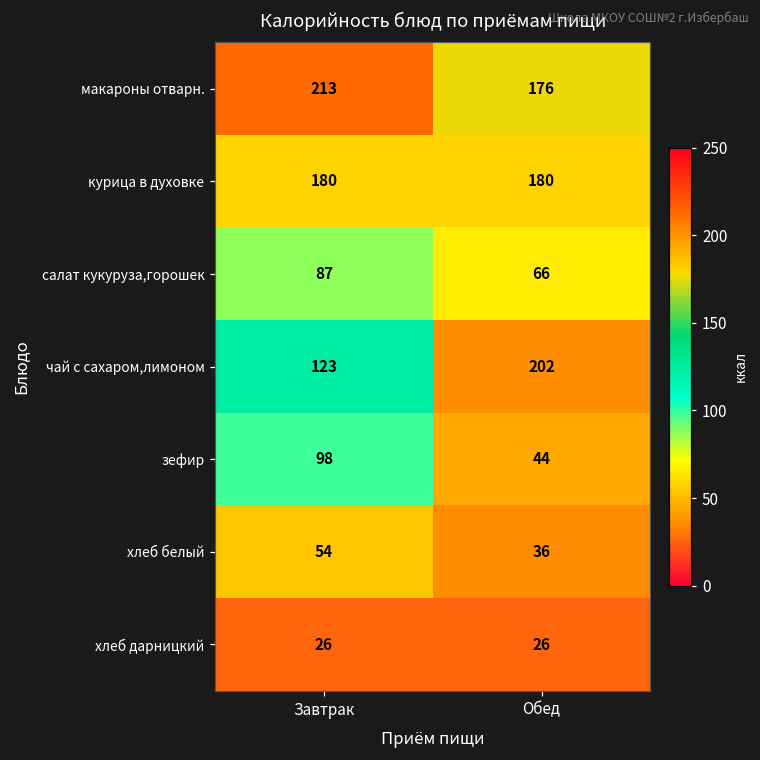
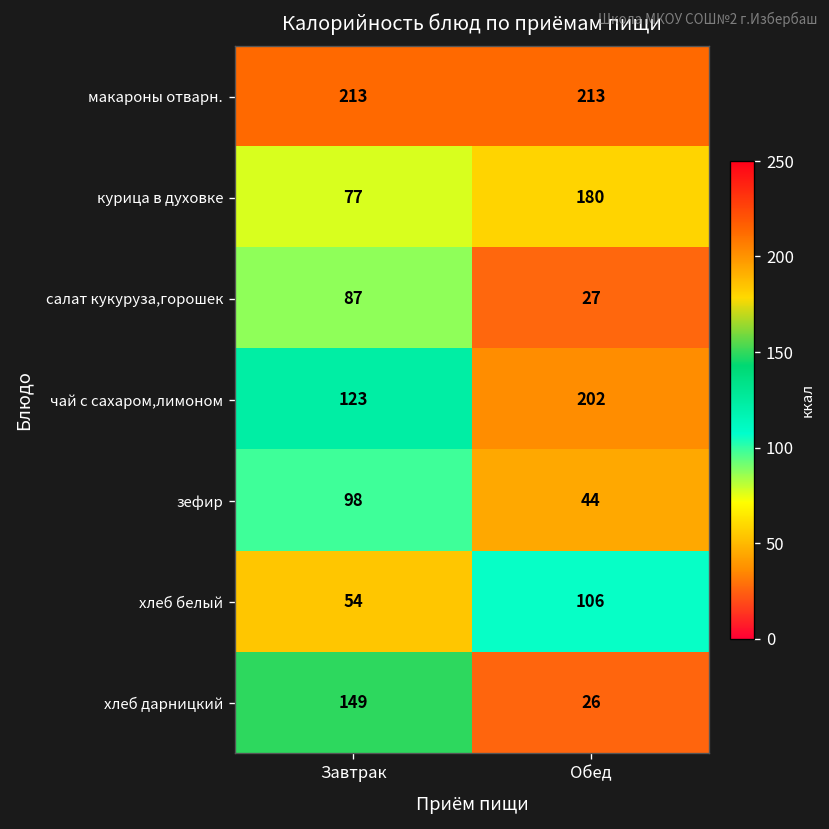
  {
    "макароны отварн.": {
      "Завтрак": 213,
-     "Обед": 176
+     "Обед": 213
    },
    "курица в духовке": {
-     "Завтрак": 180,
+     "Завтрак": 77,
      "Обед": 180
    },
    "салат кукуруза,горошек": {
      "Завтрак": 87,
-     "Обед": 66
+     "Обед": 27
    },
    "чай с сахаром,лимоном": {
      "Завтрак": 123,
      "Обед": 202
    },
    "зефир": {
      "Завтрак": 98,
      "Обед": 44
    },
    "хлеб белый": {
      "Завтрак": 54,
-     "Обед": 36
+     "Обед": 106
    },
    "хлеб дарницкий": {
-     "Завтрак": 26,
+     "Завтрак": 149,
      "Обед": 26
    }
  }
